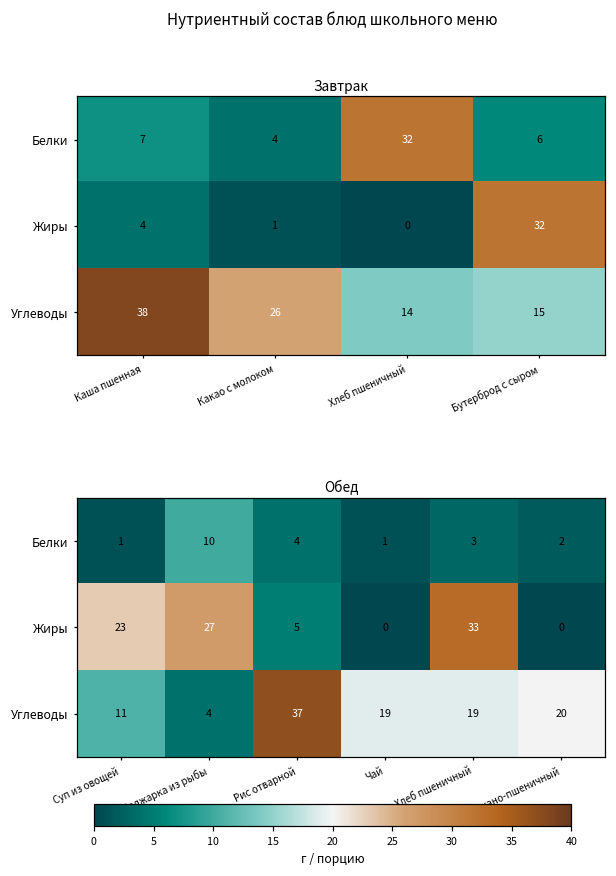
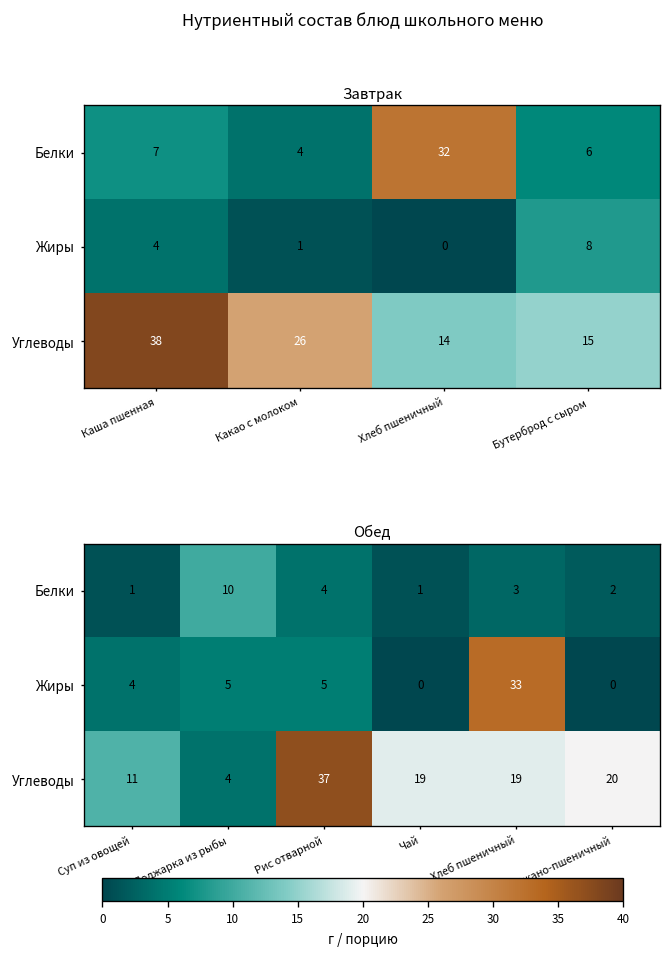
  {
    "Завтрак": {
      "Белки": {
        "Каша пшенная": 7,
        "Какао с молоком": 4,
        "Хлеб пшеничный": 32,
        "Бутерброд с сыром": 6
      },
      "Жиры": {
        "Каша пшенная": 4,
        "Какао с молоком": 1,
        "Хлеб пшеничный": 0,
-       "Бутерброд с сыром": 32
+       "Бутерброд с сыром": 8
      },
      "Углеводы": {
        "Каша пшенная": 38,
        "Какао с молоком": 26,
        "Хлеб пшеничный": 14,
        "Бутерброд с сыром": 15
      }
    },
    "Обед": {
      "Белки": {
        "Суп из овощей": 1,
        "Поджарка из рыбы": 10,
        "Рис отварной": 4,
        "Чай": 1,
        "Хлеб пшеничный": 3
      },
      "Жиры": {
-       "Суп из овощей": 23,
-       "Поджарка из рыбы": 27,
+       "Суп из овощей": 4,
+       "Поджарка из рыбы": 5,
        "Рис отварной": 5,
        "Чай": 0,
        "Хлеб пшеничный": 33
      },
      "Углеводы": {
        "Суп из овощей": 11,
        "Поджарка из рыбы": 4,
        "Рис отварной": 37,
        "Чай": 19,
        "Хлеб пшеничный": 19
      }
    }
  }
